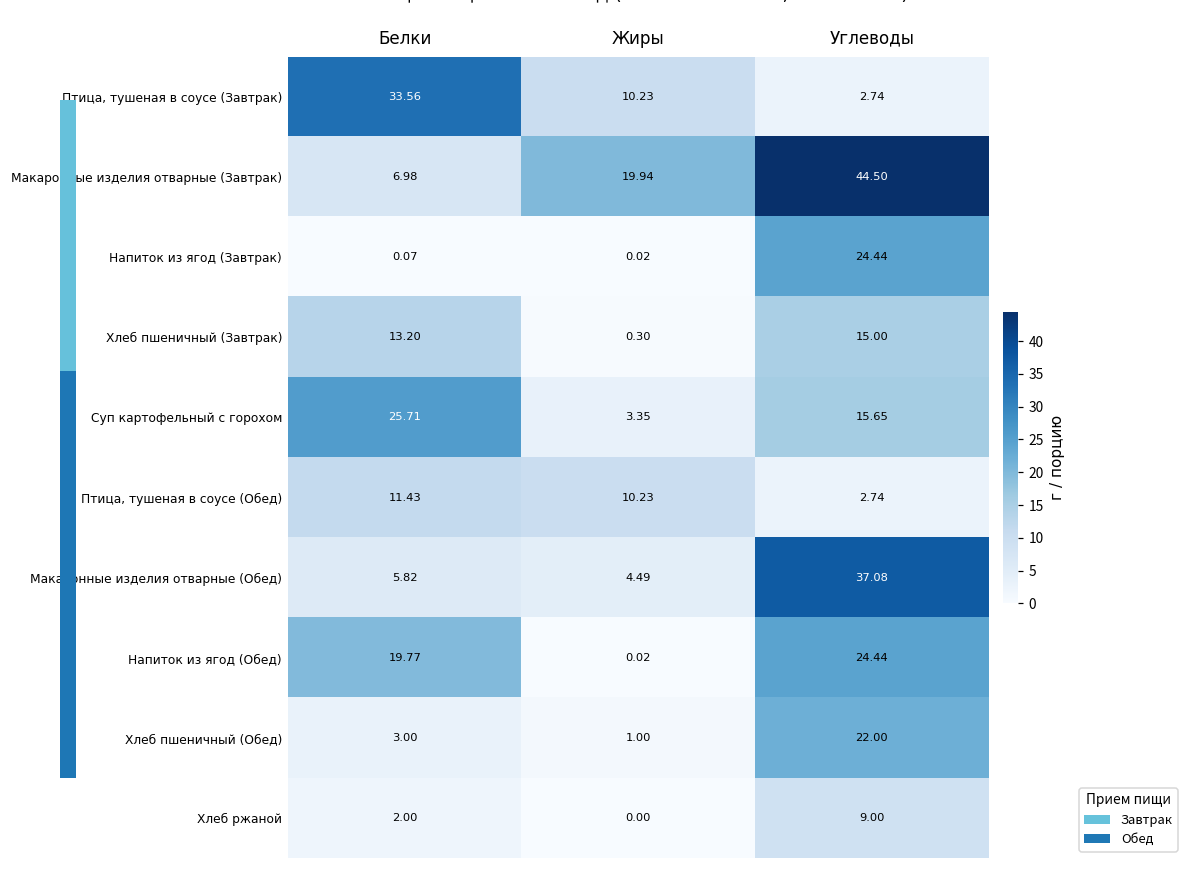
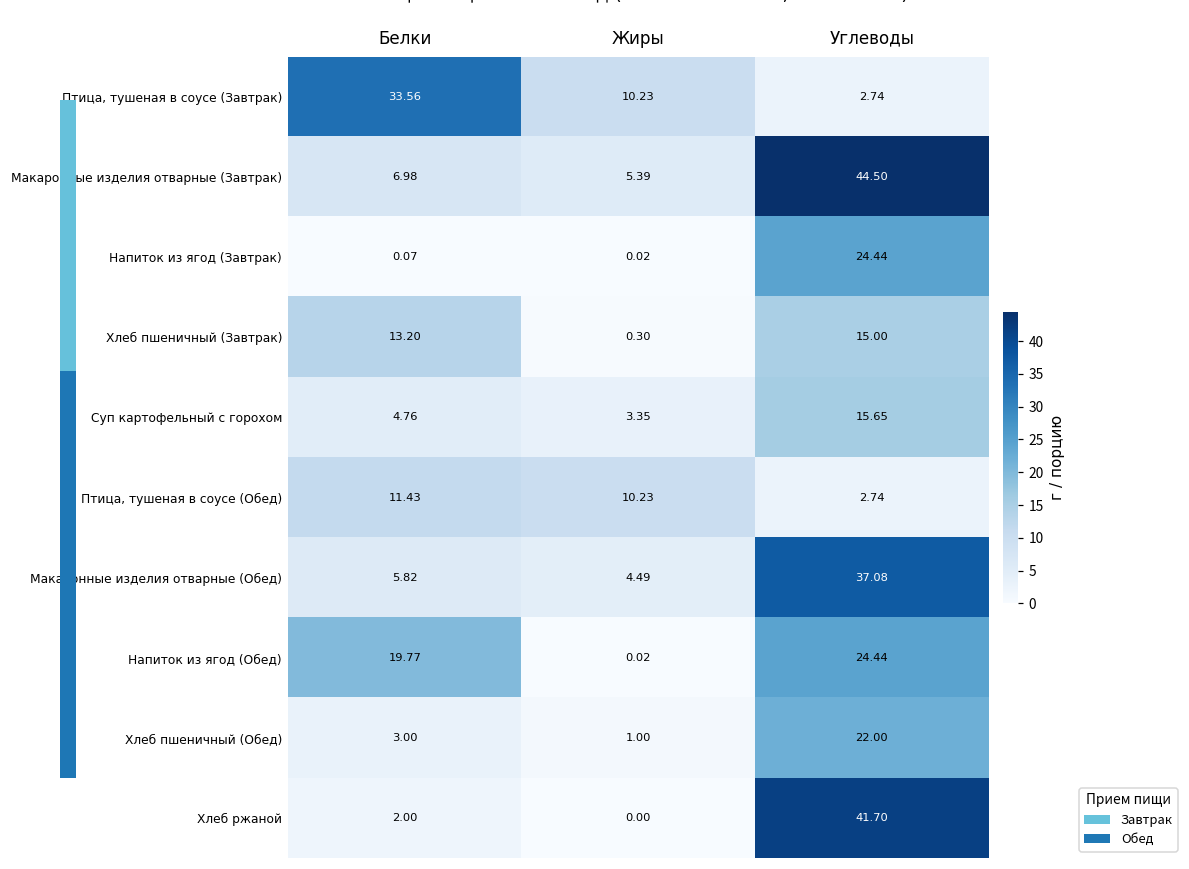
  {
    "Птица, тушеная в соусе (Завтрак)": {
      "Белки": 33.56,
      "Жиры": 10.23,
      "Углеводы": 2.74
    },
    "Макаронные изделия отварные (Завтрак)": {
      "Белки": 6.98,
-     "Жиры": 19.94,
+     "Жиры": 5.39,
      "Углеводы": 44.50
    },
    "Напиток из ягод (Завтрак)": {
      "Белки": 0.07,
      "Жиры": 0.02,
      "Углеводы": 24.44
    },
    "Хлеб пшеничный (Завтрак)": {
      "Белки": 13.20,
      "Жиры": 0.30,
      "Углеводы": 15.00
    },
    "Суп картофельный с горохом": {
-     "Белки": 25.71,
+     "Белки": 4.76,
      "Жиры": 3.35,
      "Углеводы": 15.65
    },
    "Птица, тушеная в соусе (Обед)": {
      "Белки": 11.43,
      "Жиры": 10.23,
      "Углеводы": 2.74
    },
    "Макаронные изделия отварные (Обед)": {
      "Белки": 5.82,
      "Жиры": 4.49,
      "Углеводы": 37.08
    },
    "Напиток из ягод (Обед)": {
      "Белки": 19.77,
      "Жиры": 0.02,
      "Углеводы": 24.44
    },
    "Хлеб пшеничный (Обед)": {
      "Белки": 3.00,
      "Жиры": 1.00,
      "Углеводы": 22.00
    },
    "Хлеб ржаной": {
      "Белки": 2.00,
      "Жиры": 0.00,
-     "Углеводы": 9.00
+     "Углеводы": 41.70
    }
  }
